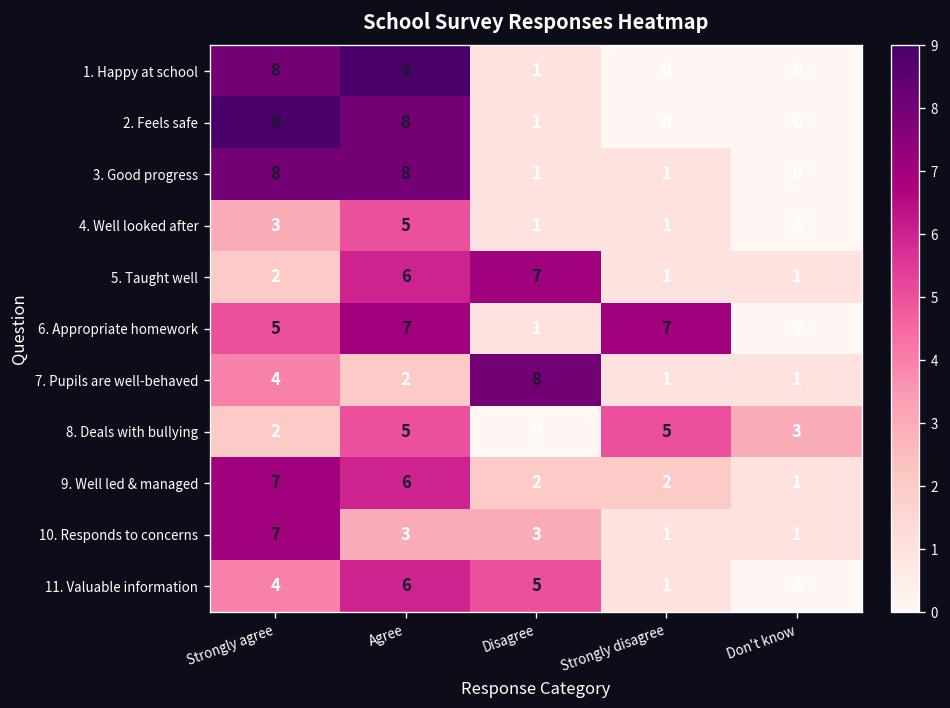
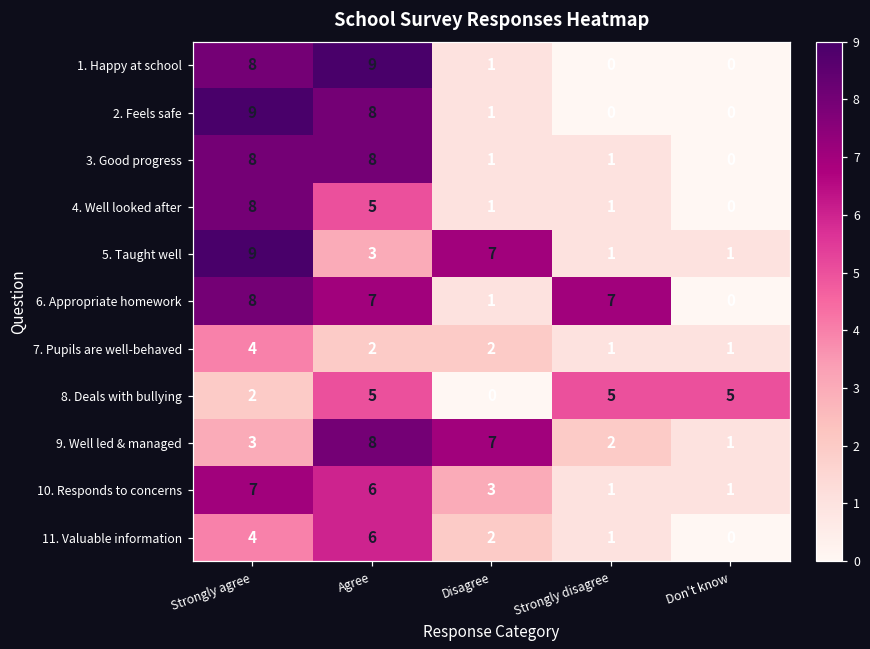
  {
    "1. Happy at school": {
      "Strongly agree": 8,
      "Agree": 9
    },
    "2. Feels safe": {
      "Strongly agree": 9,
      "Agree": 8
    },
    "3. Good progress": {
      "Strongly agree": 8,
      "Agree": 8
    },
    "4. Well looked after": {
-     "Strongly agree": 3,
+     "Strongly agree": 8,
      "Agree": 5
    },
    "5. Taught well": {
-     "Strongly agree": 2,
-     "Agree": 6,
+     "Strongly agree": 9,
+     "Agree": 3,
      "Disagree": 7
    },
    "6. Appropriate homework": {
-     "Strongly agree": 5,
+     "Strongly agree": 8,
      "Agree": 7,
      "Strongly disagree": 7
    },
    "7. Pupils are well-behaved": {
      "Strongly agree": 4,
      "Agree": 2,
-     "Disagree": 8
+     "Disagree": 2
    },
    "8. Deals with bullying": {
      "Strongly agree": 2,
      "Agree": 5,
      "Strongly disagree": 5,
-     "Don't know": 3
+     "Don't know": 5
    },
    "9. Well led & managed": {
-     "Strongly agree": 7,
-     "Agree": 6,
-     "Disagree": 2,
+     "Strongly agree": 3,
+     "Agree": 8,
+     "Disagree": 7,
      "Strongly disagree": 2
    },
    "10. Responds to concerns": {
      "Strongly agree": 7,
-     "Agree": 3,
+     "Agree": 6,
      "Disagree": 3
    },
    "11. Valuable information": {
      "Strongly agree": 4,
      "Agree": 6,
-     "Disagree": 5
+     "Disagree": 2
    }
  }
